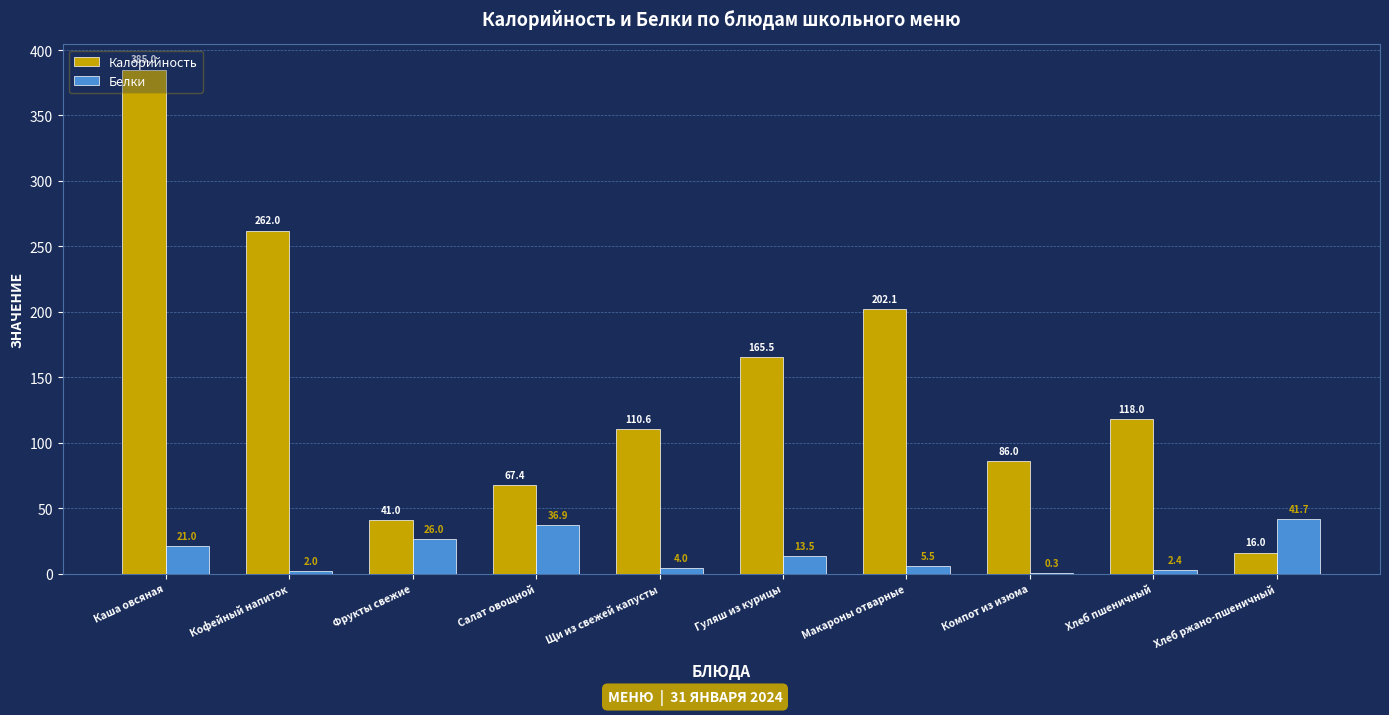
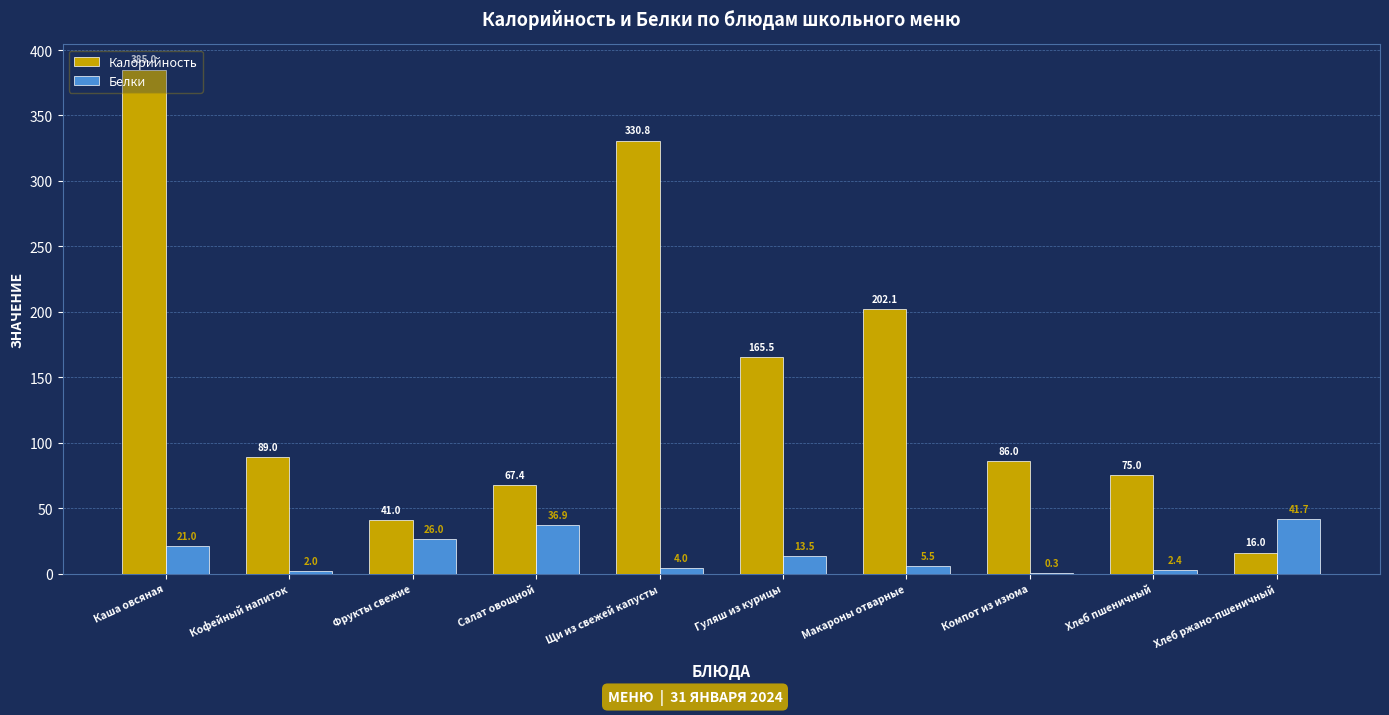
  {
    "Калорийность": {
-     "Кофейный напиток": 262.0,
+     "Кофейный напиток": 89.0,
      "Фрукты свежие": 41.0,
      "Салат овощной": 67.4,
-     "Щи из свежей капусты": 110.6,
+     "Щи из свежей капусты": 330.8,
      "Гуляш из курицы": 165.5,
      "Макароны отварные": 202.1,
      "Компот из изюма": 86.0,
-     "Хлеб пшеничный": 118.0,
+     "Хлеб пшеничный": 75.0,
      "Хлеб ржано-пшеничный": 16.0
    },
    "Белки": {
      "Каша овсяная": 21.0,
      "Кофейный напиток": 2.0,
      "Фрукты свежие": 26.0,
      "Салат овощной": 36.9,
      "Щи из свежей капусты": 4.0,
      "Гуляш из курицы": 13.5,
      "Макароны отварные": 5.5,
      "Компот из изюма": 0.3,
      "Хлеб пшеничный": 2.4,
      "Хлеб ржано-пшеничный": 41.7
    }
  }
